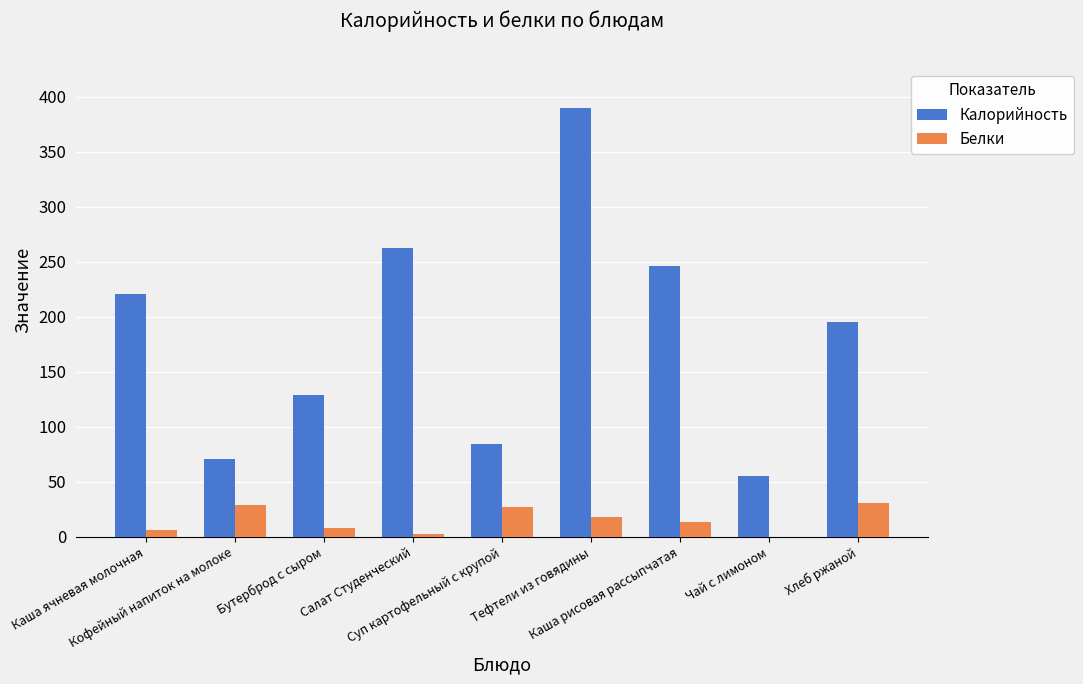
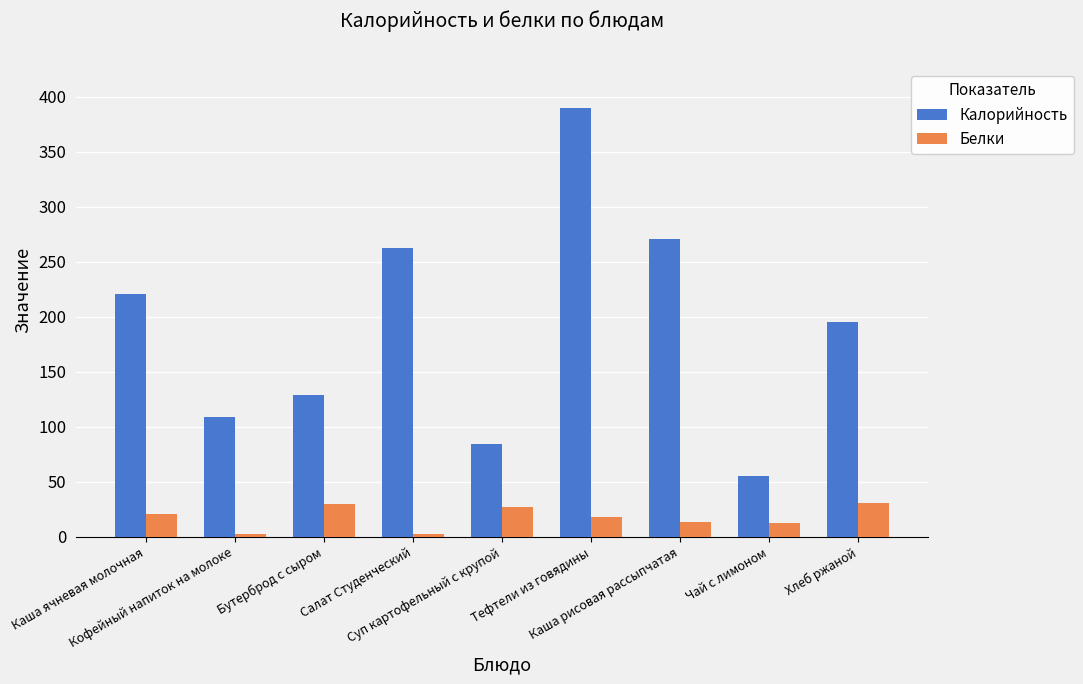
  {
    "Калорийность": {
      "Каша ячневая молочная": 221,
-     "Кофейный напиток на молоке": 71,
+     "Кофейный напиток на молоке": 109,
      "Бутерброд с сыром": 129,
      "Салат Студенческий": 263,
      "Суп картофельный с крупой": 84,
      "Тефтели из говядины": 390,
-     "Каша рисовая рассыпчатая": 246,
+     "Каша рисовая рассыпчатая": 271,
      "Чай с лимоном": 55,
      "Хлеб ржаной": 195
    },
    "Белки": {
-     "Каша ячневая молочная": 6,
-     "Кофейный напиток на молоке": 29,
-     "Бутерброд с сыром": 8,
+     "Каша ячневая молочная": 21,
+     "Кофейный напиток на молоке": 3,
+     "Бутерброд с сыром": 30,
      "Салат Студенческий": 3,
      "Суп картофельный с крупой": 27,
      "Тефтели из говядины": 18,
      "Каша рисовая рассыпчатая": 13,
-     "Чай с лимоном": 0,
+     "Чай с лимоном": 13,
      "Хлеб ржаной": 31
    }
  }
